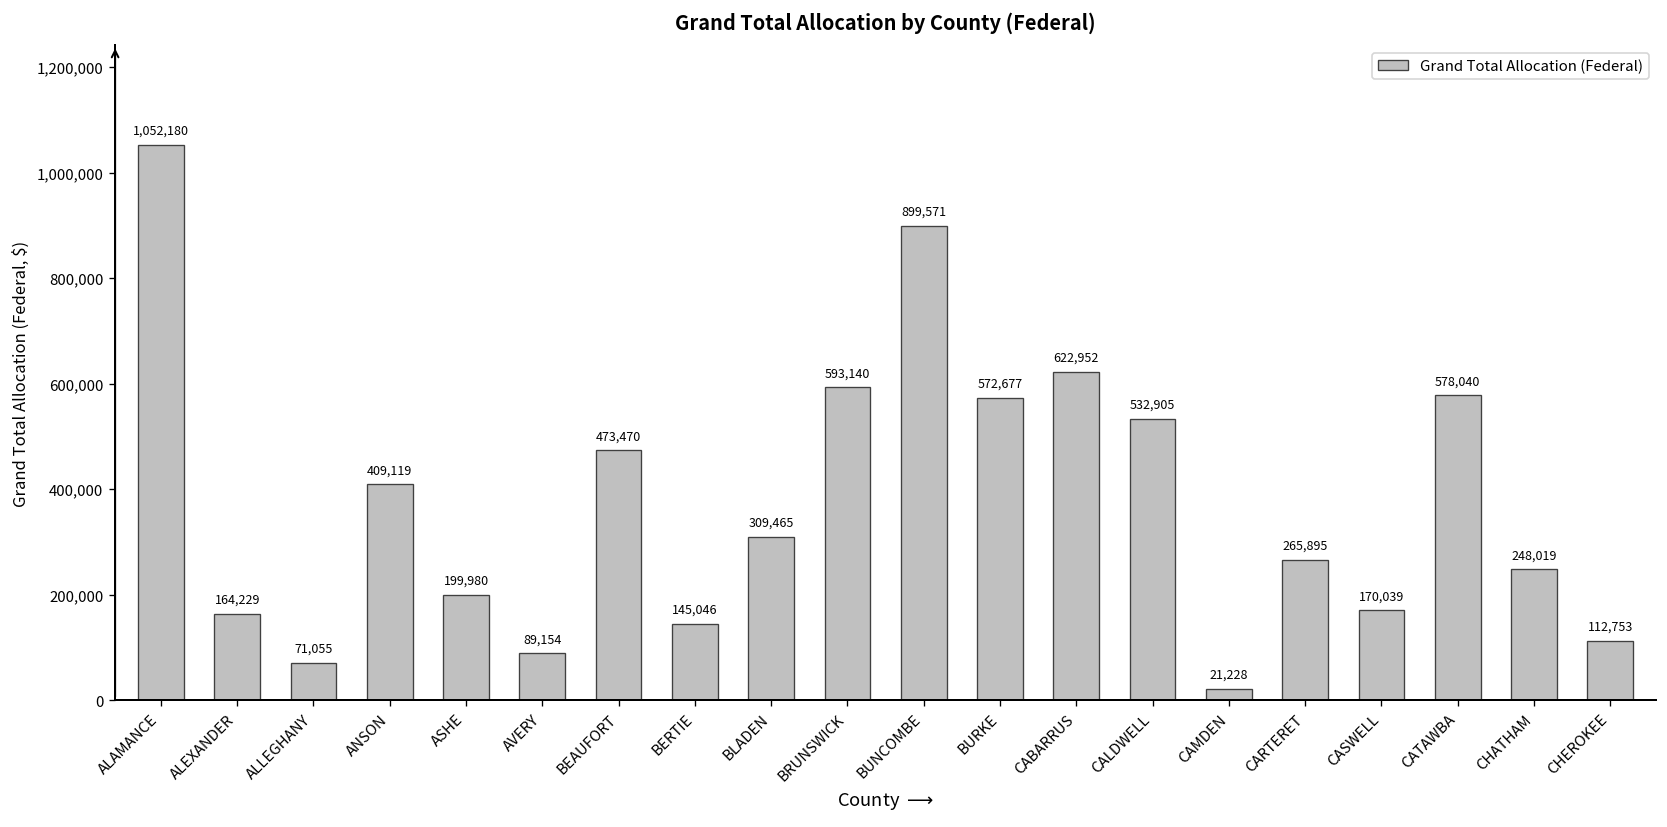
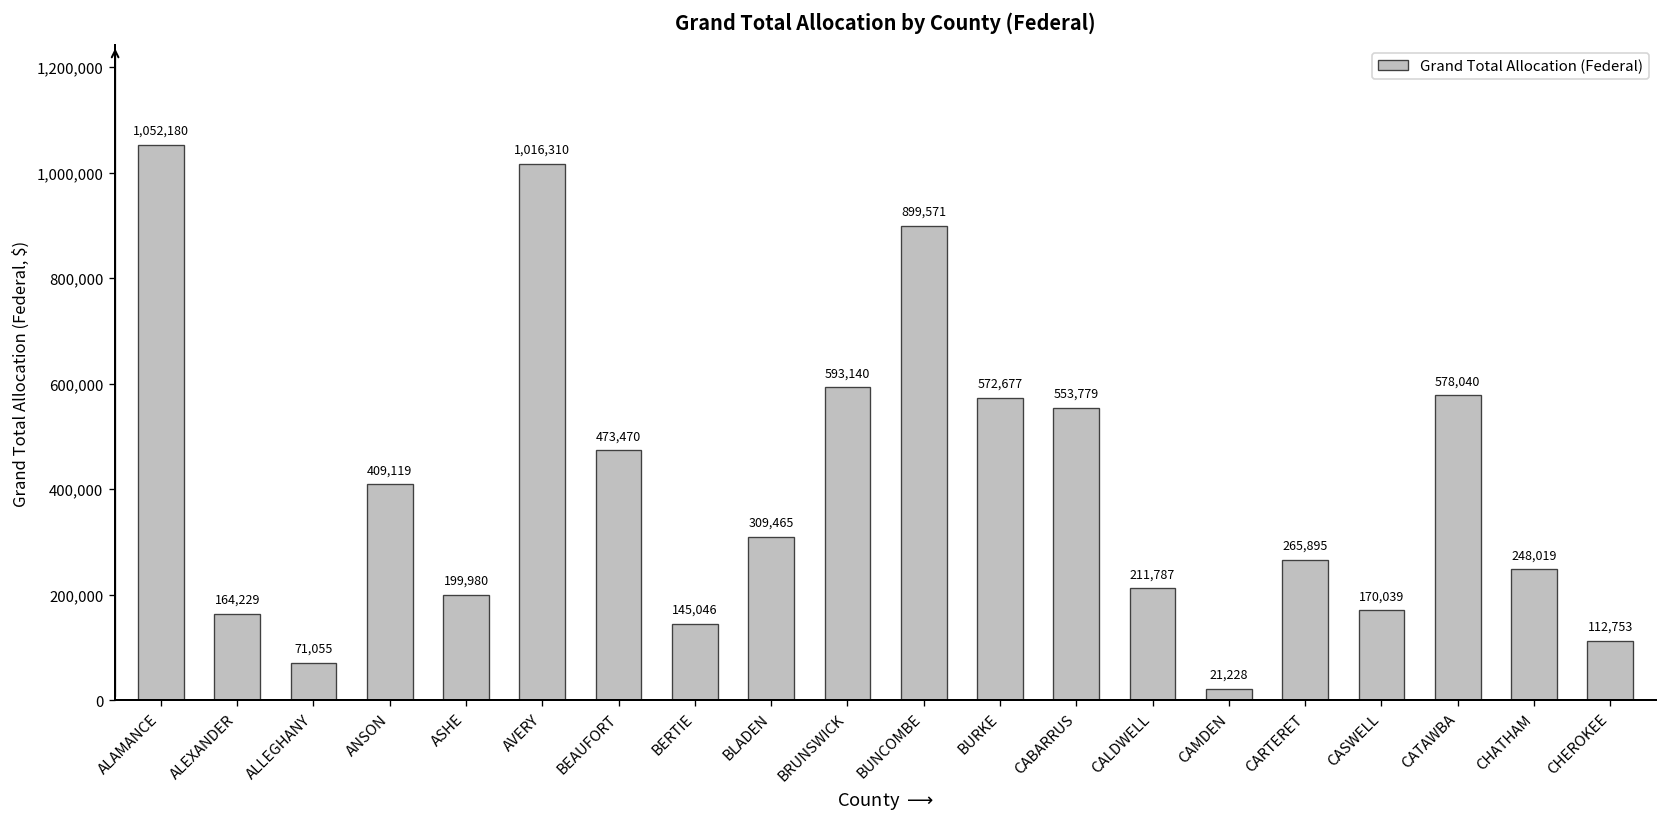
  {
    "ALAMANCE": "1,052,180",
    "ALEXANDER": "164,229",
    "ALLEGHANY": "71,055",
    "ANSON": "409,119",
    "ASHE": "199,980",
-   "AVERY": "89,154",
+   "AVERY": "1,016,310",
    "BEAUFORT": "473,470",
    "BERTIE": "145,046",
    "BLADEN": "309,465",
    "BRUNSWICK": "593,140",
    "BUNCOMBE": "899,571",
    "BURKE": "572,677",
-   "CABARRUS": "622,952",
-   "CALDWELL": "532,905",
+   "CABARRUS": "553,779",
+   "CALDWELL": "211,787",
    "CAMDEN": "21,228",
    "CARTERET": "265,895",
    "CASWELL": "170,039",
    "CATAWBA": "578,040",
    "CHATHAM": "248,019",
    "CHEROKEE": "112,753"
  }
